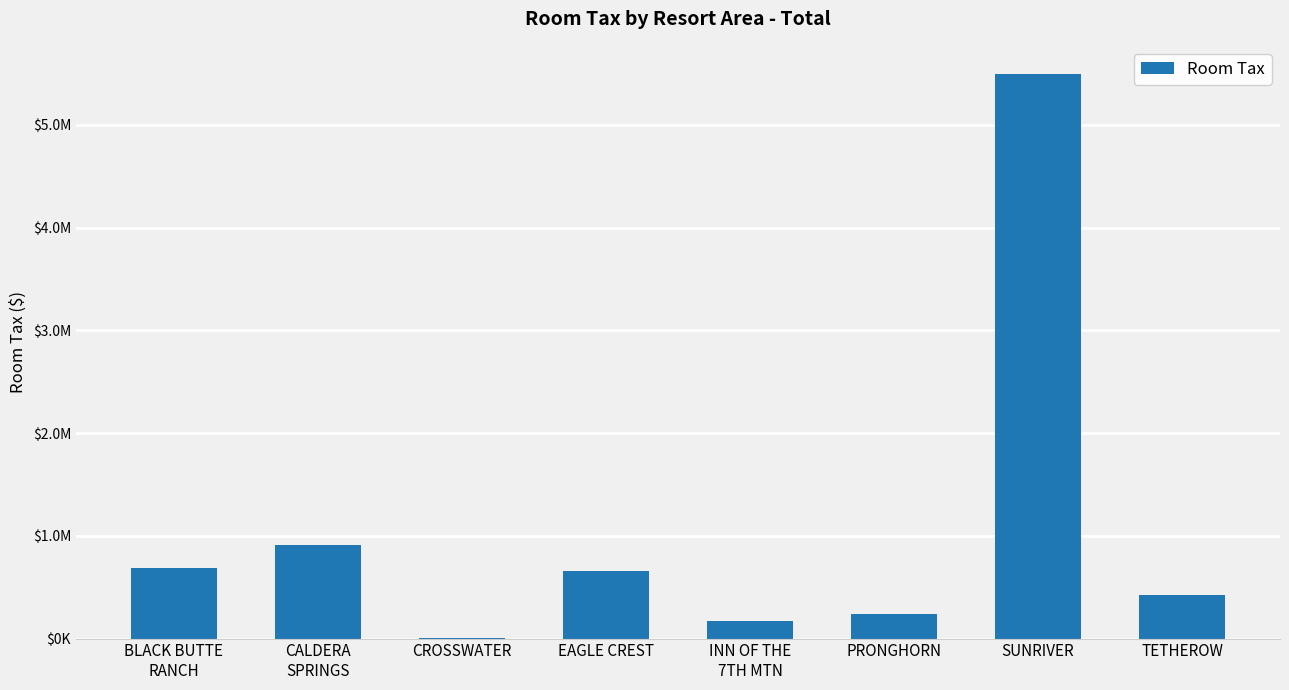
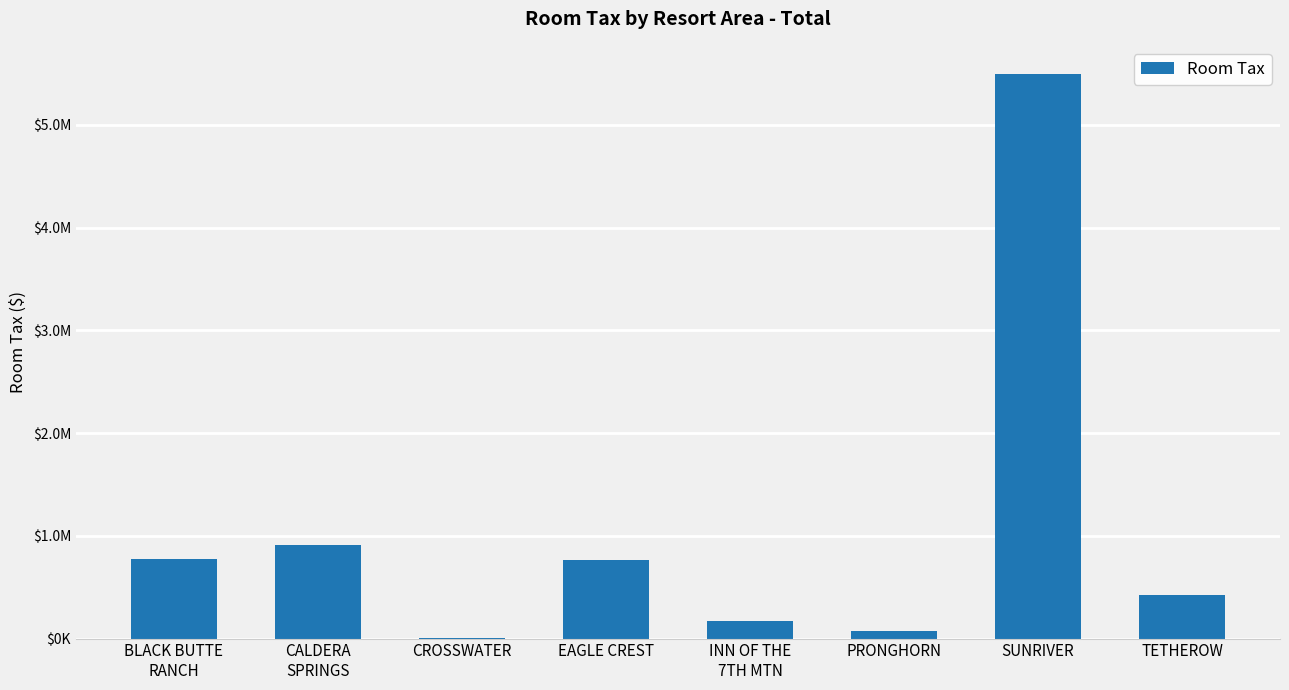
  {
-   "BLACK BUTTE RANCH": "$690000",
+   "BLACK BUTTE RANCH": "$780000",
    "CALDERA SPRINGS": "$910000",
-   "EAGLE CREST": "$660000",
+   "EAGLE CREST": "$770000",
    "INN OF THE 7TH MTN": "$170000",
-   "PRONGHORN": "$240000",
+   "PRONGHORN": "$70000",
    "SUNRIVER": "$5490000",
    "TETHEROW": "$420000"
  }
